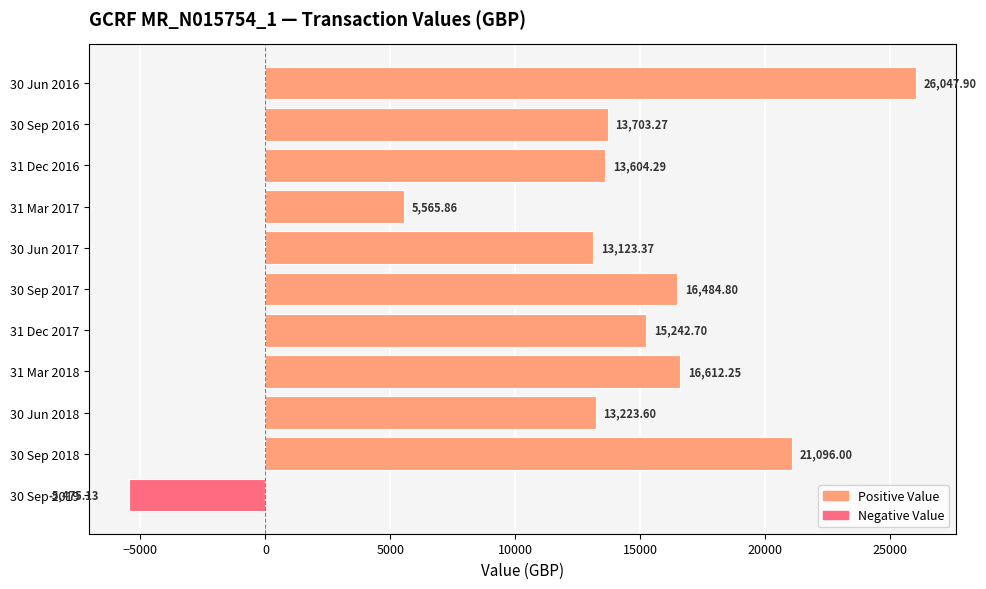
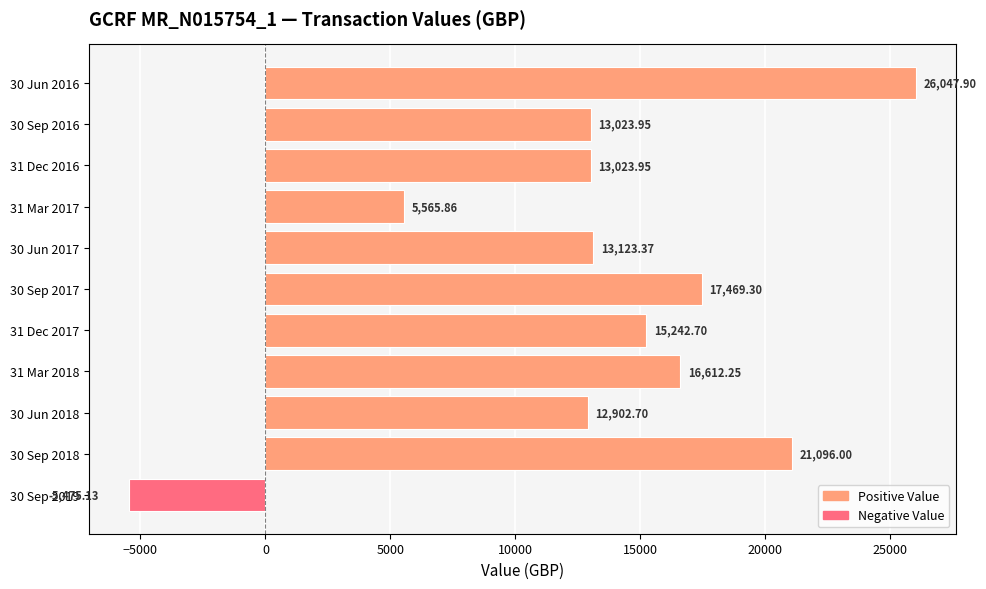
  {
    "30 Jun 2016": "26,047.90",
-   "30 Sep 2016": "13,703.27",
-   "31 Dec 2016": "13,604.29",
+   "30 Sep 2016": "13,023.95",
+   "31 Dec 2016": "13,023.95",
    "31 Mar 2017": "5,565.86",
    "30 Jun 2017": "13,123.37",
-   "30 Sep 2017": "16,484.80",
+   "30 Sep 2017": "17,469.30",
    "31 Dec 2017": "15,242.70",
    "31 Mar 2018": "16,612.25",
-   "30 Jun 2018": "13,223.60",
+   "30 Jun 2018": "12,902.70",
    "30 Sep 2018": "21,096.00"
  }
